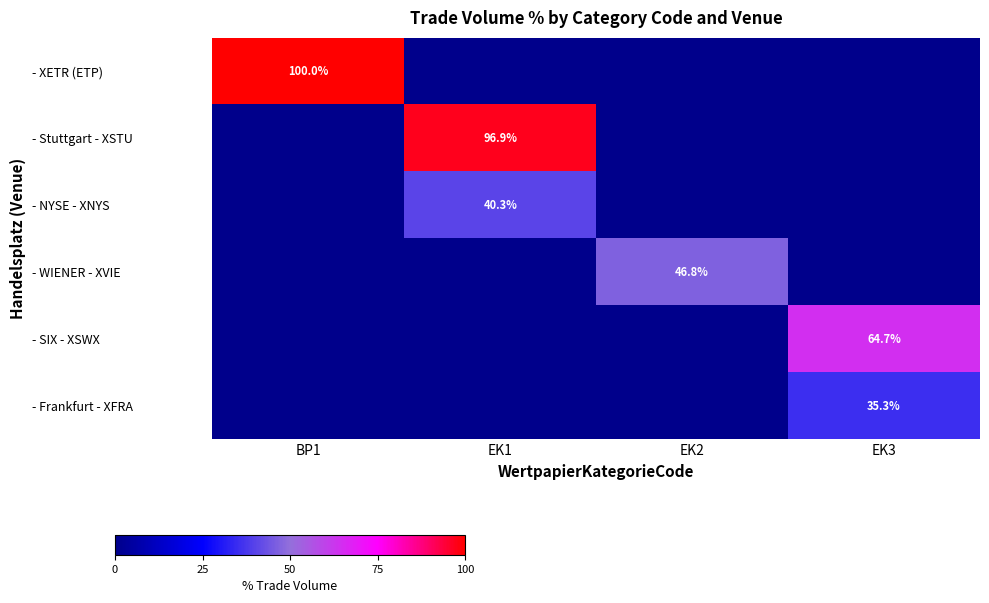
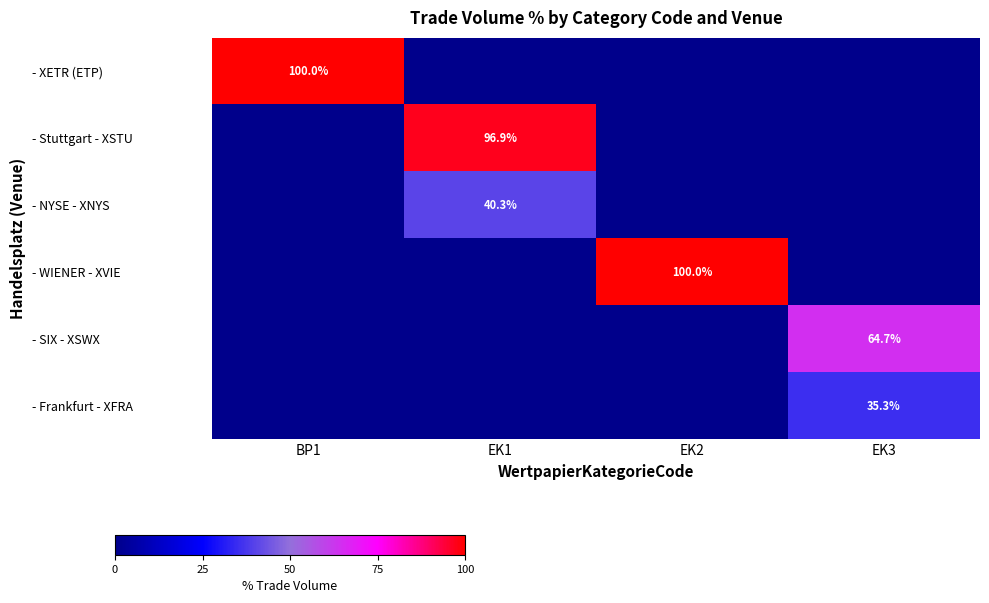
  {
    "- XETR (ETP)": {
      "BP1": "100.0%"
    },
    "- Stuttgart - XSTU": {
      "EK1": "96.9%"
    },
    "- NYSE - XNYS": {
      "EK1": "40.3%"
    },
    "- WIENER - XVIE": {
-     "EK2": "46.8%"
+     "EK2": "100.0%"
    },
    "- SIX - XSWX": {
      "EK3": "64.7%"
    },
    "- Frankfurt - XFRA": {
      "EK3": "35.3%"
    }
  }
